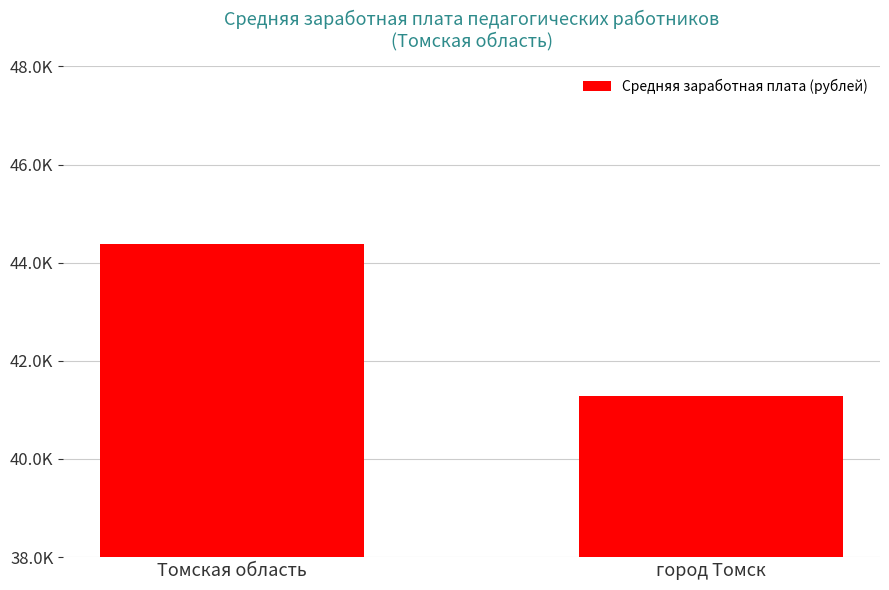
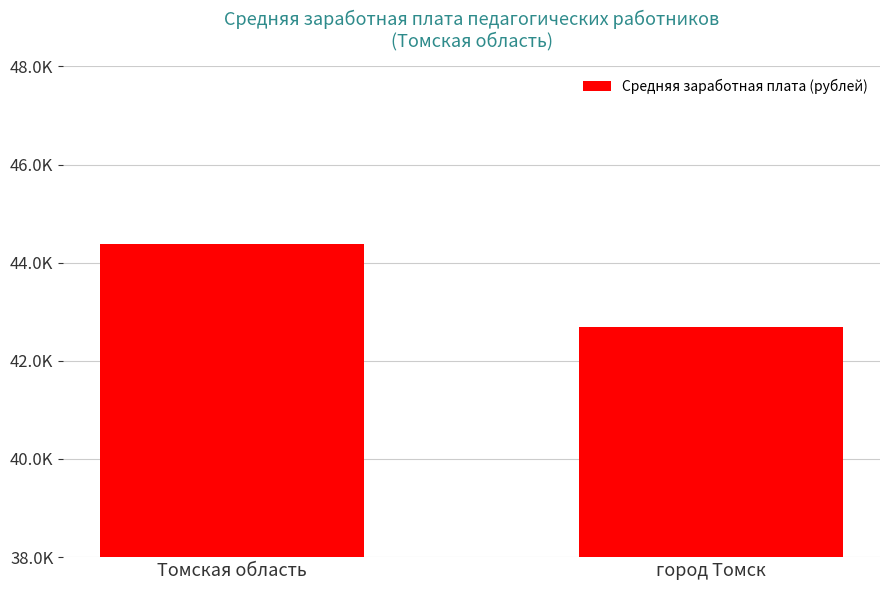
  {
    "Томская область": 44400,
-   "город Томск": 41300
+   "город Томск": 42700
  }
